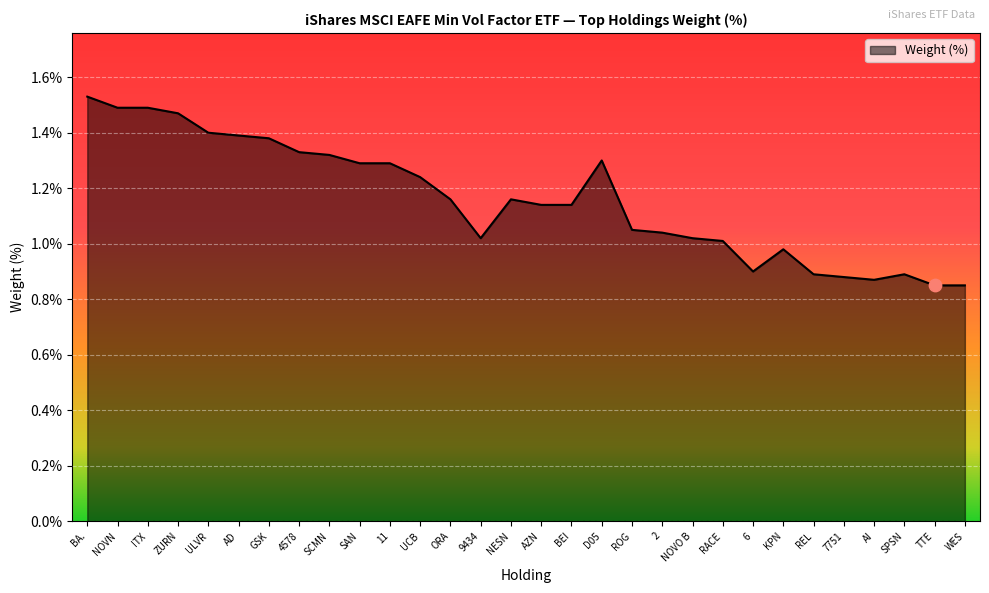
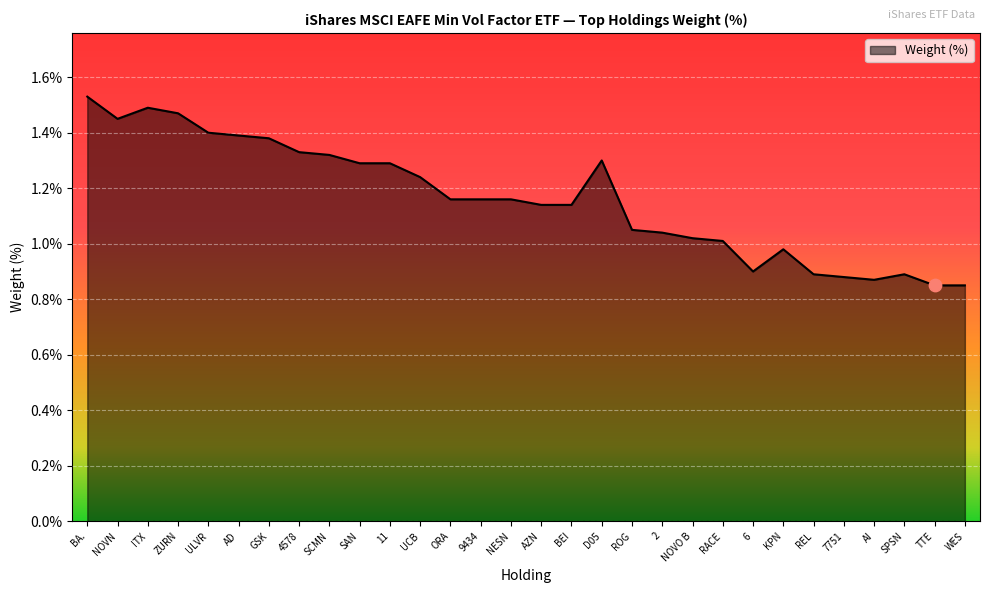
  {
    "Weight (%)": {
      "BA.": "1.53%",
-     "NOVN": "1.49%",
+     "NOVN": "1.45%",
      "ITX": "1.49%",
      "ZURN": "1.47%",
      "ULVR": "1.40%",
      "AD": "1.39%",
      "GSK": "1.38%",
      "4578": "1.33%",
      "SCMN": "1.32%",
      "SAN": "1.29%",
      "11": "1.29%",
      "UCB": "1.24%",
      "ORA": "1.16%",
-     "9434": "1.02%",
+     "9434": "1.16%",
      "NESN": "1.16%",
      "AZN": "1.14%",
      "BEI": "1.14%",
      "D05": "1.30%",
      "ROG": "1.05%",
      "2": "1.04%",
      "NOVO B": "1.02%",
      "RACE": "1.01%",
      "6": "0.90%",
      "KPN": "0.98%",
      "REL": "0.89%",
      "7751": "0.88%",
      "AI": "0.87%",
      "SPSN": "0.89%",
      "WES": "0.85%"
    }
  }
